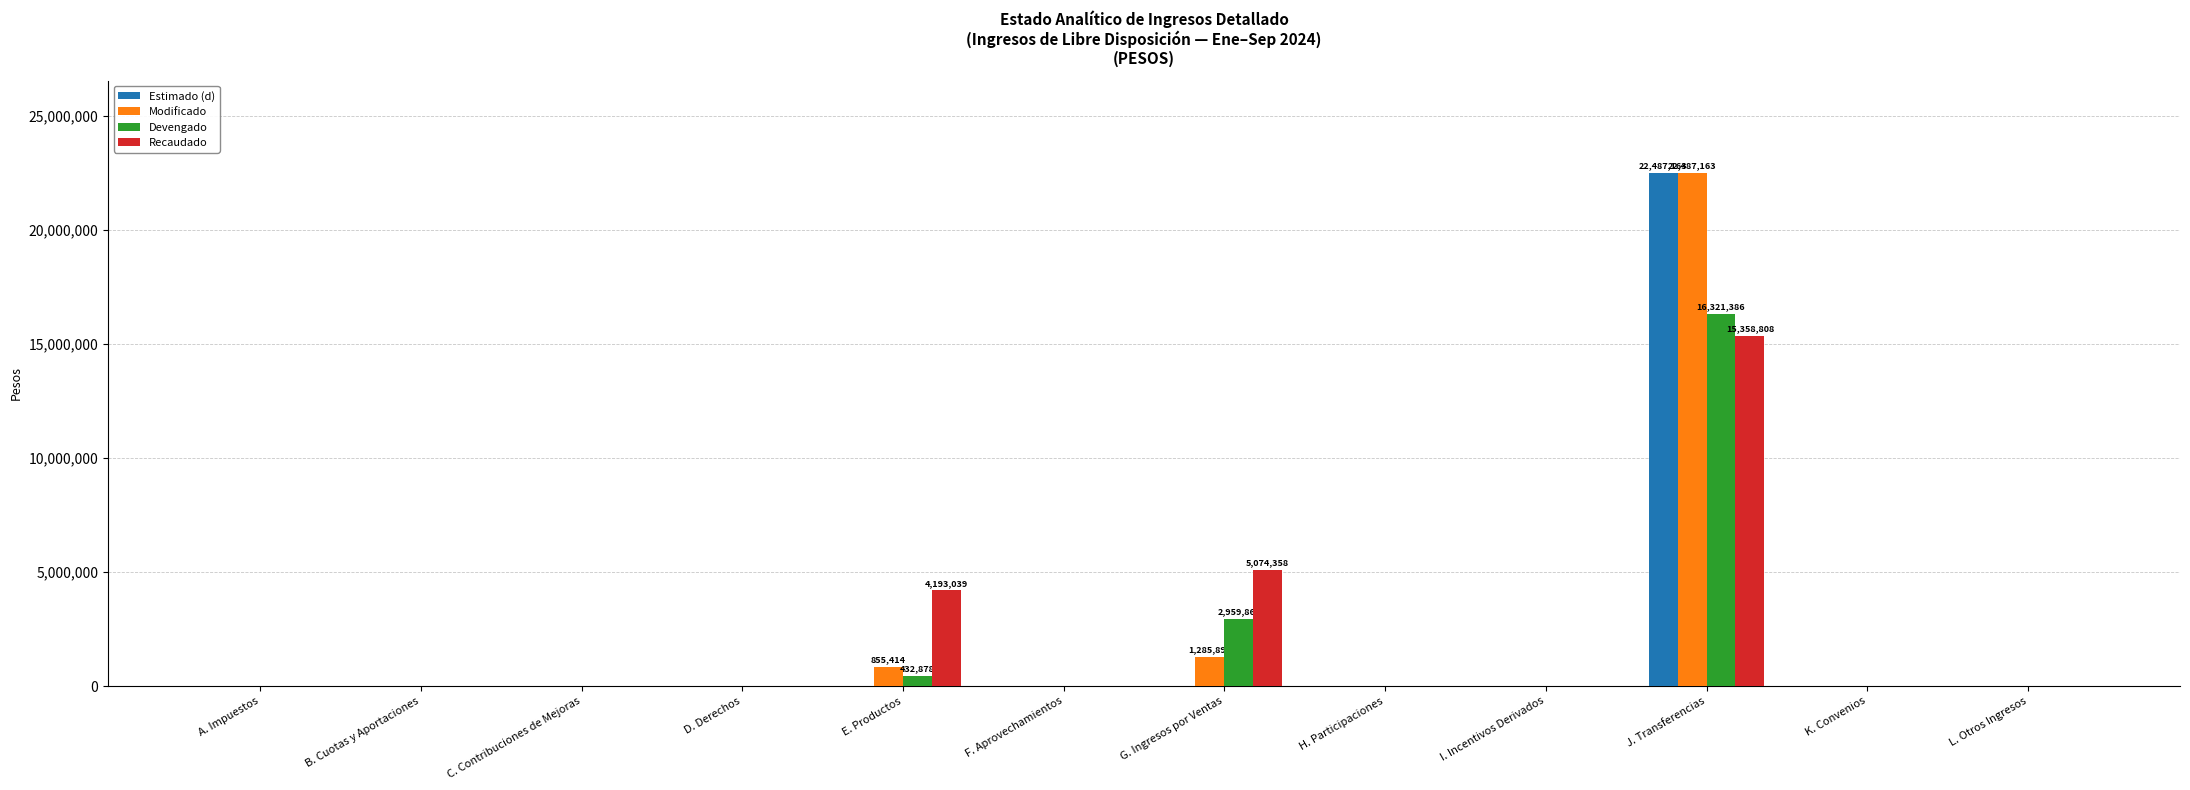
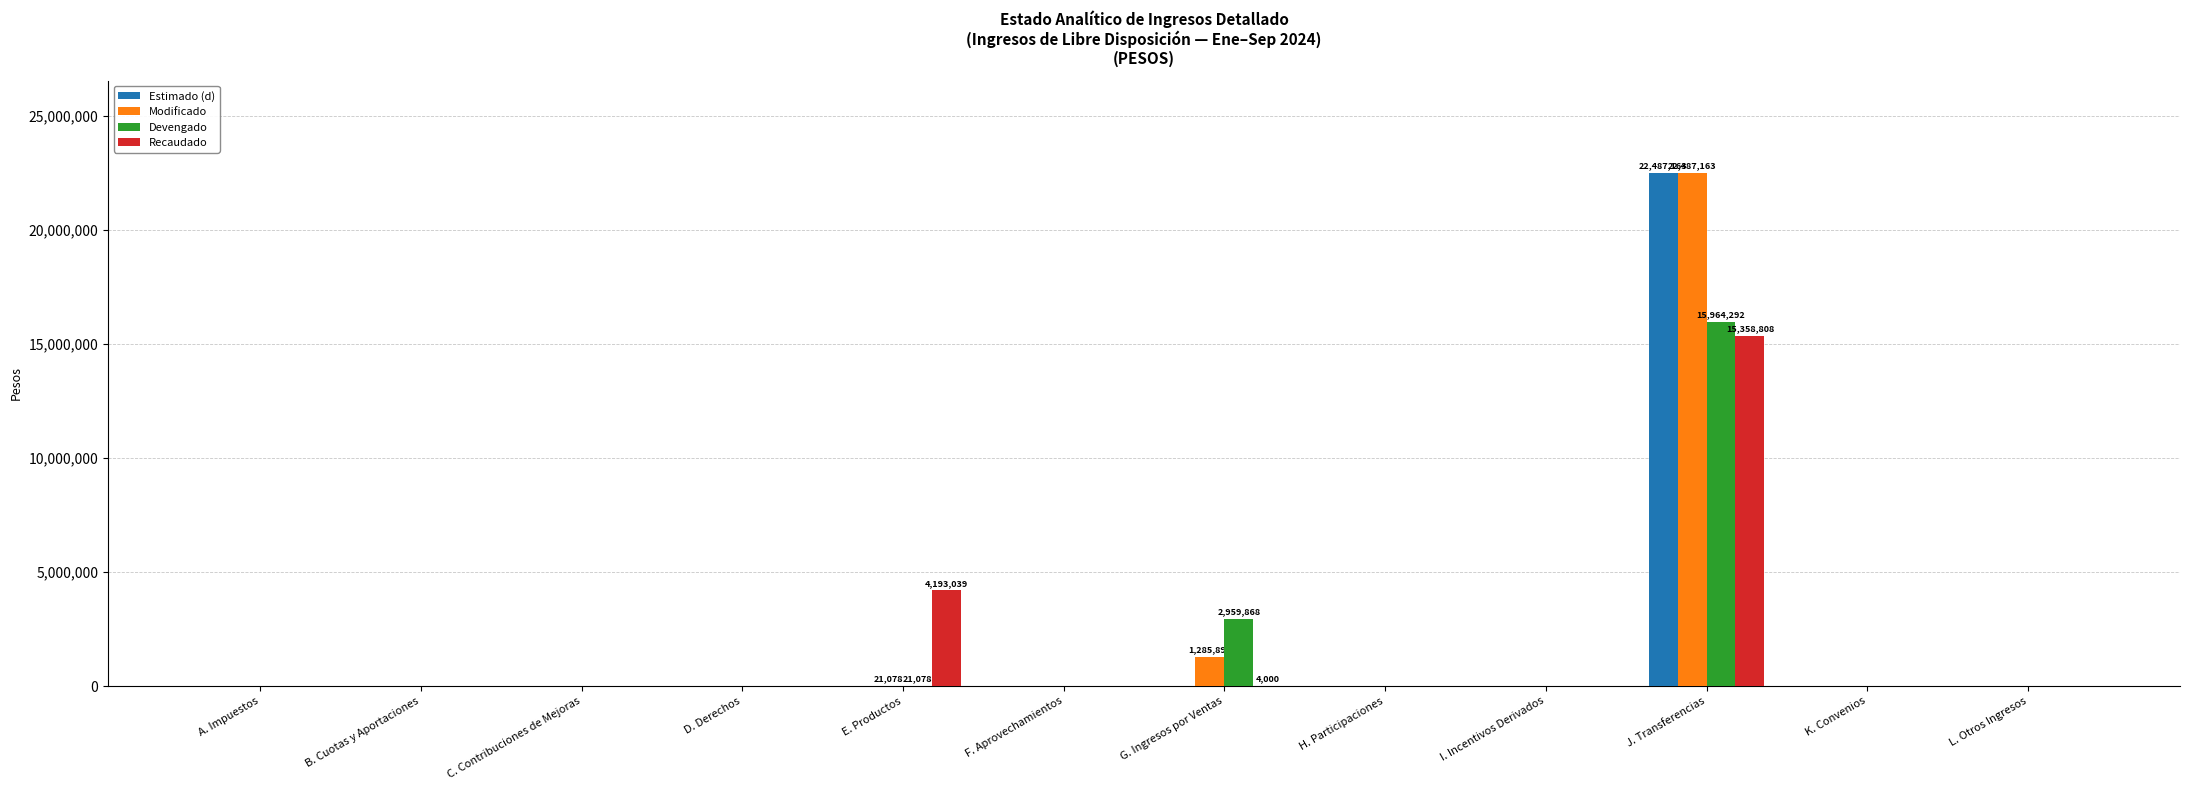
  {
    "Estimado (d)": {
      "A. Impuestos": "0",
      "B. Cuotas y Aportaciones": "0",
      "C. Contribuciones de Mejoras": "0",
      "D. Derechos": "0",
      "E. Productos": "0",
      "F. Aprovechamientos": "0",
      "G. Ingresos por Ventas": "0",
      "H. Participaciones": "0",
      "I. Incentivos Derivados": "0",
      "K. Convenios": "0",
      "L. Otros Ingresos": "0"
    },
    "Modificado": {
-     "E. Productos": "855,414",
+     "E. Productos": "21,078",
      "G. Ingresos por Ventas": "1,285,891"
    },
    "Devengado": {
-     "E. Productos": "432,878",
+     "E. Productos": "21,078",
      "G. Ingresos por Ventas": "2,959,868",
-     "J. Transferencias": "16,321,386"
+     "J. Transferencias": "15,964,292"
    },
    "Recaudado": {
      "E. Productos": "4,193,039",
-     "G. Ingresos por Ventas": "5,074,358",
+     "G. Ingresos por Ventas": "4,000",
      "J. Transferencias": "15,358,808"
    }
  }
